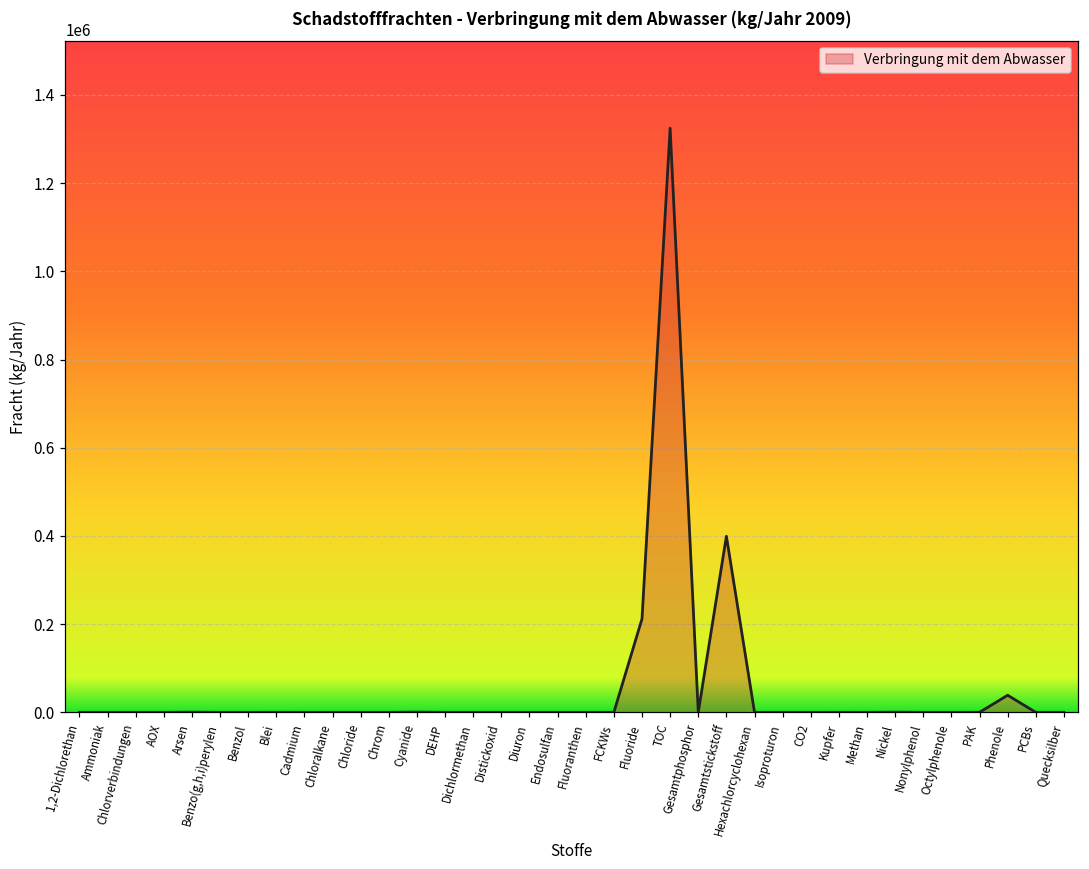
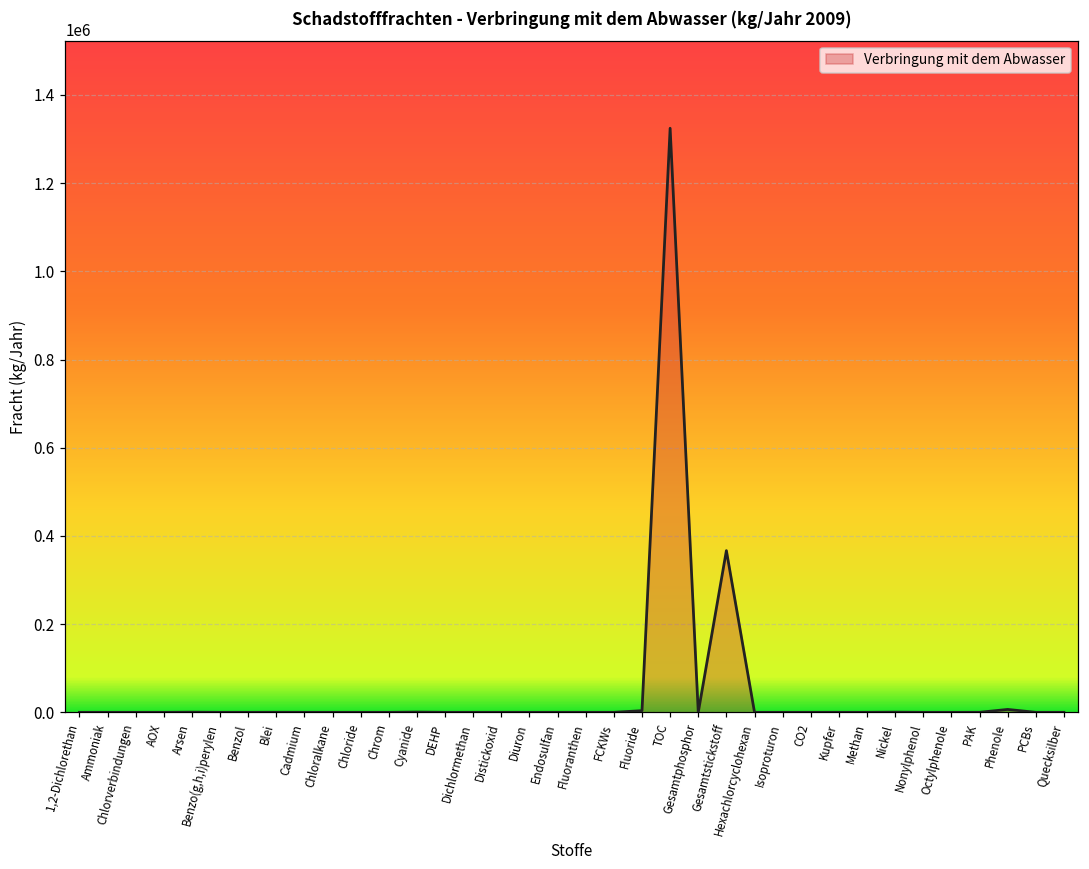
  {
    "1,2-Dichlorethan": 0,
    "Ammoniak": 0,
    "Chlorverbindungen": 0,
    "AOX": 0,
    "Arsen": 0,
    "Benzo(g,h,i)perylen": 0,
    "Benzol": 0,
    "Blei": 0,
    "Cadmium": 0,
    "Chloralkane": 0,
    "Chloride": 0,
    "Chrom": 0,
    "Cyanide": 0,
    "DEHP": 0,
    "Dichlormethan": 0,
    "Distickoxid": 0,
    "Diuron": 0,
    "Endosulfan": 0,
    "Fluoranthen": 0,
    "FCKWs": 0,
-   "Fluoride": 210000,
+   "Fluoride": 0,
    "TOC": 1320000,
    "Gesamtphosphor": 0,
-   "Gesamtstickstoff": 400000,
+   "Gesamtstickstoff": 370000,
    "Hexachlorcyclohexan": 0,
    "Isoproturon": 0,
    "CO2": 0,
    "Kupfer": 0,
    "Methan": 0,
    "Nickel": 0,
    "Nonylphenol": 0,
    "Octylphenole": 0,
    "PAK": 0,
-   "Phenole": 40000,
+   "Phenole": 10000,
    "PCBs": 0,
    "Quecksilber": 0
  }
